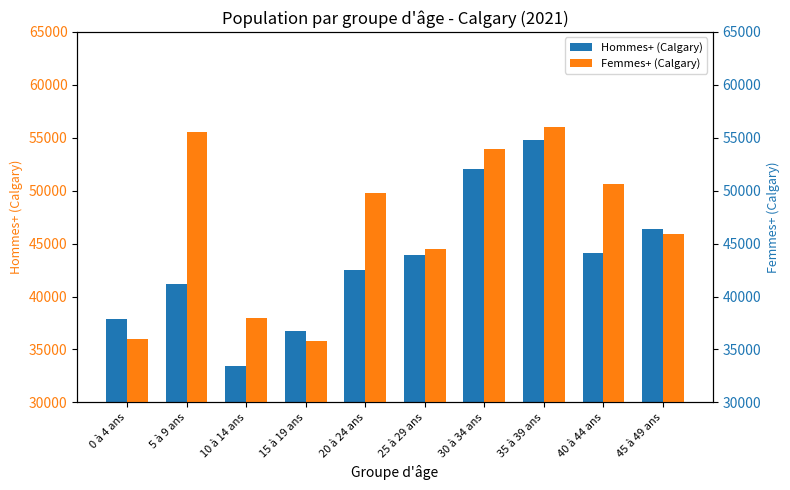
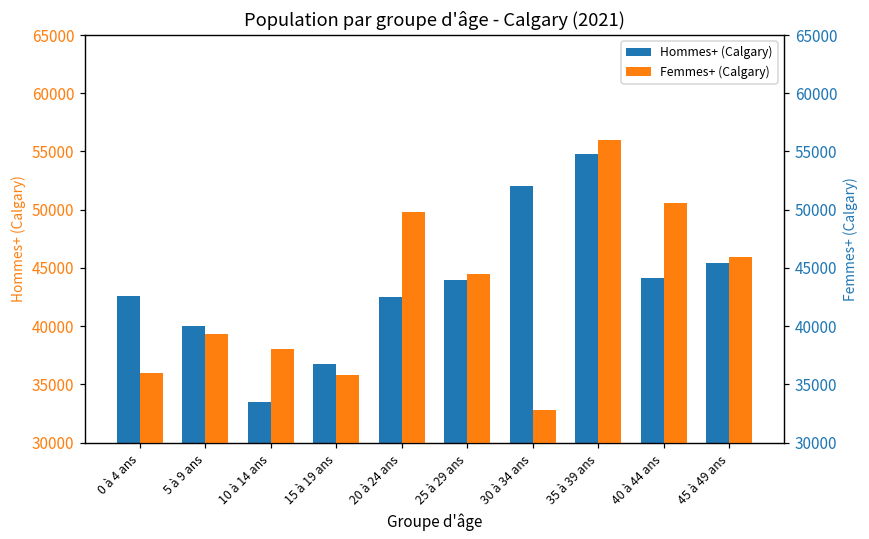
  {
    "Hommes+ (Calgary)": {
-     "0 à 4 ans": 37900,
-     "5 à 9 ans": 41200,
+     "0 à 4 ans": 42600,
+     "5 à 9 ans": 40000,
      "10 à 14 ans": 33500,
      "15 à 19 ans": 36800,
      "20 à 24 ans": 42500,
      "25 à 29 ans": 43900,
      "30 à 34 ans": 52000,
      "35 à 39 ans": 54800,
      "40 à 44 ans": 44100,
-     "45 à 49 ans": 46400
+     "45 à 49 ans": 45400
    },
    "Femmes+ (Calgary)": {
      "0 à 4 ans": 36000,
-     "5 à 9 ans": 55600,
+     "5 à 9 ans": 39400,
      "10 à 14 ans": 38000,
      "15 à 19 ans": 35800,
      "20 à 24 ans": 49800,
      "25 à 29 ans": 44500,
-     "30 à 34 ans": 53900,
+     "30 à 34 ans": 32800,
      "35 à 39 ans": 56000,
      "40 à 44 ans": 50600,
      "45 à 49 ans": 45900
    }
  }
